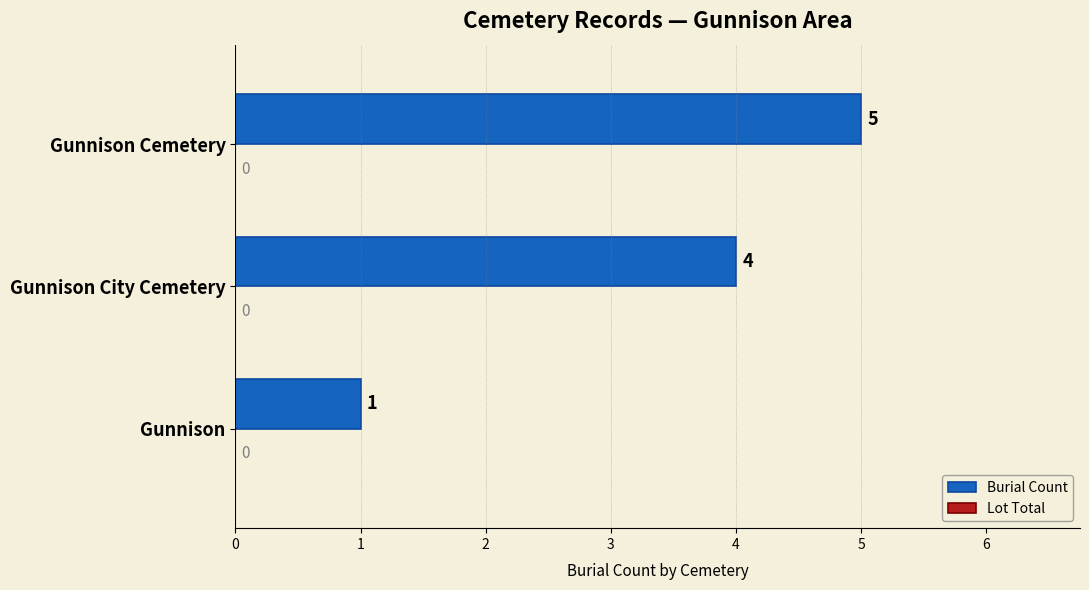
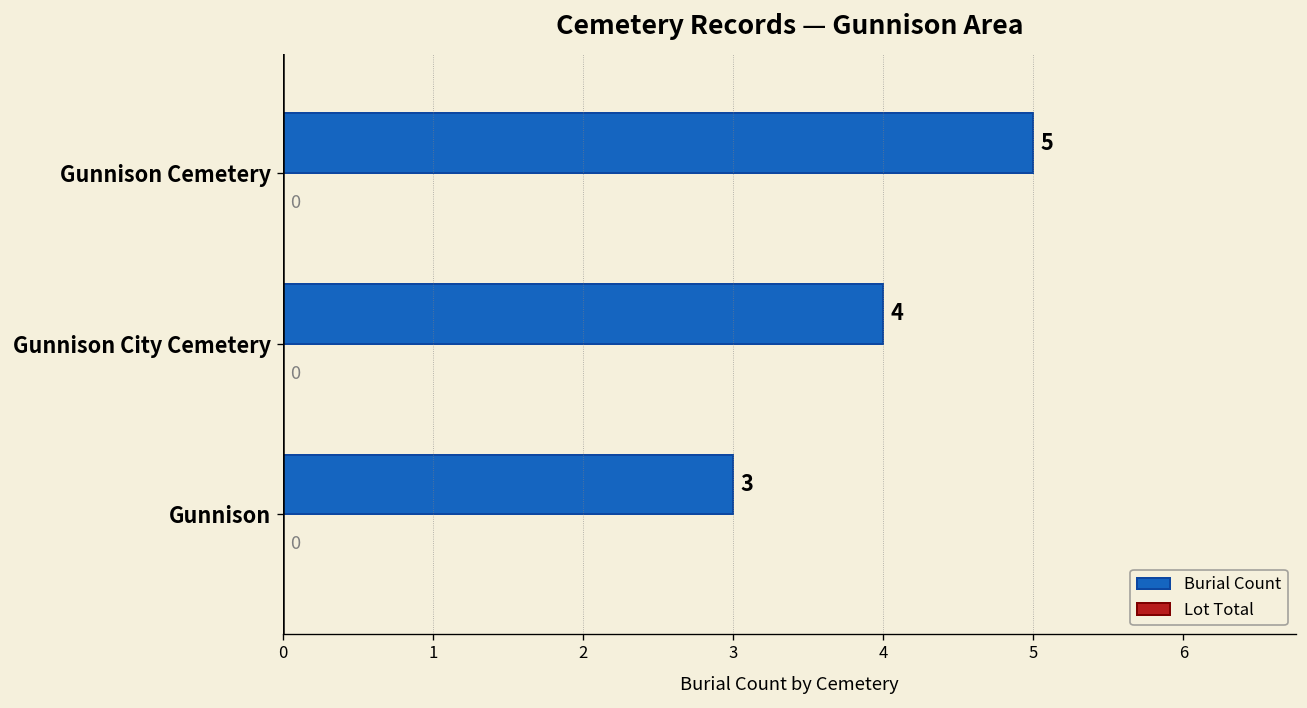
  {
    "Burial Count": {
      "Gunnison Cemetery": 5,
      "Gunnison City Cemetery": 4,
-     "Gunnison": 1
+     "Gunnison": 3
    },
    "Lot Total": {
      "Gunnison Cemetery": 0,
      "Gunnison City Cemetery": 0,
      "Gunnison": 0
    }
  }
